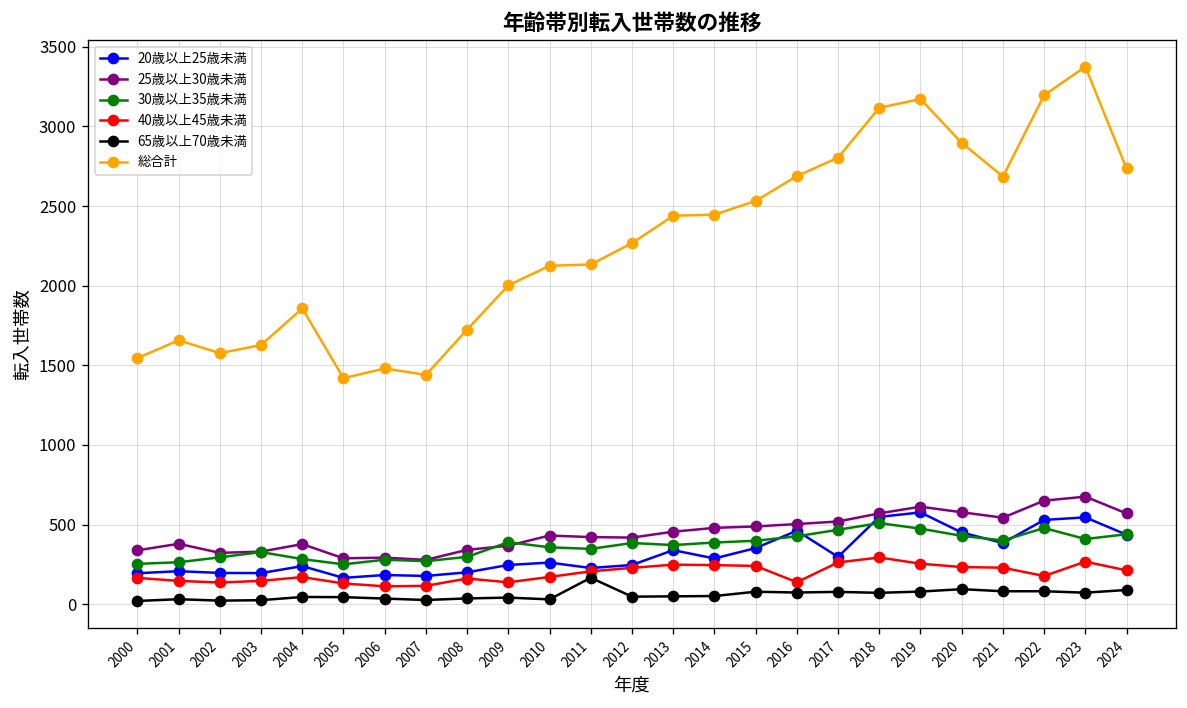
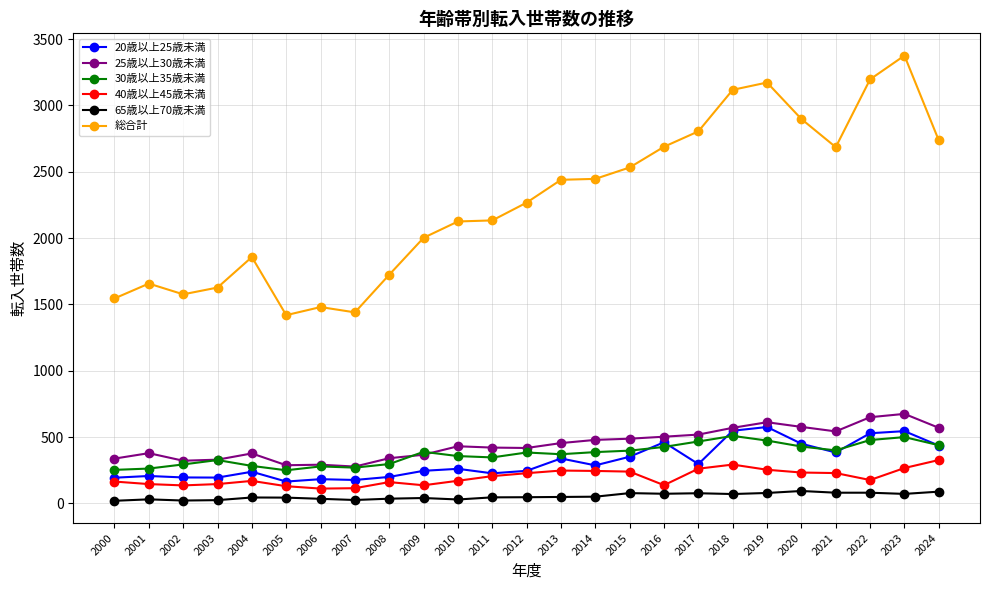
  {
    "20歳以上25歳未満": {
      "2000": 190,
      "2001": 210,
      "2002": 200,
      "2003": 200,
      "2004": 240,
      "2005": 170,
      "2006": 180,
      "2007": 180,
      "2008": 200,
      "2009": 250,
      "2010": 260,
      "2011": 230,
      "2013": 340,
      "2014": 290,
      "2015": 350,
      "2016": 460,
      "2017": 300,
      "2018": 550,
      "2019": 580,
      "2020": 450,
      "2022": 530,
      "2023": 550
    },
    "25歳以上30歳未満": {
      "2000": 340,
      "2001": 380,
      "2002": 320,
      "2004": 380,
      "2005": 290,
      "2008": 340,
      "2009": 370,
      "2010": 430,
      "2011": 420,
      "2012": 420,
      "2013": 460,
      "2014": 480,
      "2015": 490,
      "2016": 500,
      "2017": 520,
      "2018": 570,
      "2019": 610,
      "2020": 580,
      "2021": 540,
      "2022": 650,
      "2023": 680,
      "2024": 570
    },
    "30歳以上35歳未満": {
      "2000": 250,
      "2001": 260,
      "2002": 290,
      "2004": 280,
      "2005": 250,
      "2008": 300,
      "2009": 390,
      "2010": 360,
      "2011": 350,
      "2012": 380,
      "2013": 370,
      "2014": 390,
      "2015": 400,
      "2016": 430,
      "2017": 470,
      "2018": 510,
      "2019": 470,
      "2020": 430,
      "2022": 480,
-     "2023": 410
+     "2023": 500
    },
    "40歳以上45歳未満": {
      "2000": 170,
      "2001": 150,
      "2002": 140,
      "2003": 150,
      "2004": 170,
      "2005": 130,
      "2006": 110,
      "2007": 120,
      "2008": 160,
      "2009": 140,
      "2010": 170,
      "2011": 210,
      "2013": 250,
      "2014": 250,
      "2015": 240,
      "2016": 140,
      "2017": 260,
      "2018": 290,
      "2019": 250,
      "2020": 230,
      "2021": 230,
      "2022": 180,
      "2023": 270,
-     "2024": 210
+     "2024": 330
    },
    "65歳以上70歳未満": {
      "2000": 20,
      "2001": 30,
      "2002": 20,
      "2003": 30,
      "2004": 50,
      "2005": 40,
      "2006": 40,
      "2007": 30,
      "2008": 40,
      "2009": 40,
      "2010": 30,
-     "2011": 170,
+     "2011": 50,
      "2012": 50,
      "2013": 50,
      "2014": 50,
      "2015": 80,
      "2016": 70,
      "2017": 80,
      "2018": 70,
      "2019": 80,
      "2020": 90,
      "2021": 80,
      "2022": 80,
      "2023": 70,
      "2024": 90
    },
    "総合計": {
      "2000": 1550,
      "2001": 1660,
      "2002": 1580,
      "2003": 1630,
      "2004": 1860,
      "2005": 1420,
      "2006": 1480,
      "2007": 1440,
      "2008": 1720,
      "2009": 2000,
      "2010": 2130,
      "2011": 2130,
      "2012": 2270,
      "2013": 2440,
      "2014": 2450,
      "2015": 2530,
      "2016": 2690,
      "2017": 2800,
      "2018": 3120,
      "2019": 3170,
      "2020": 2900,
      "2021": 2690,
      "2022": 3200,
      "2023": 3380,
      "2024": 2740
    }
  }
